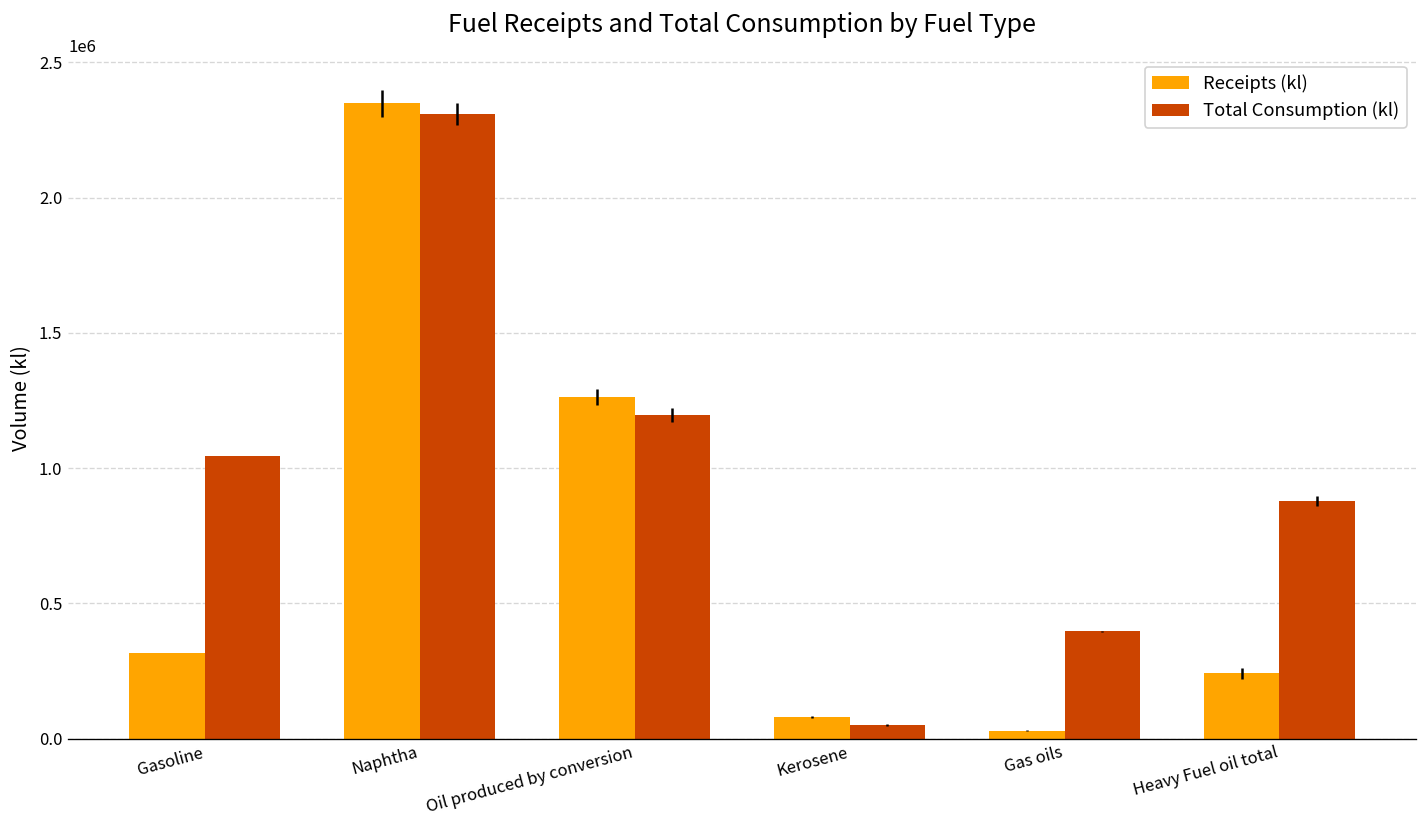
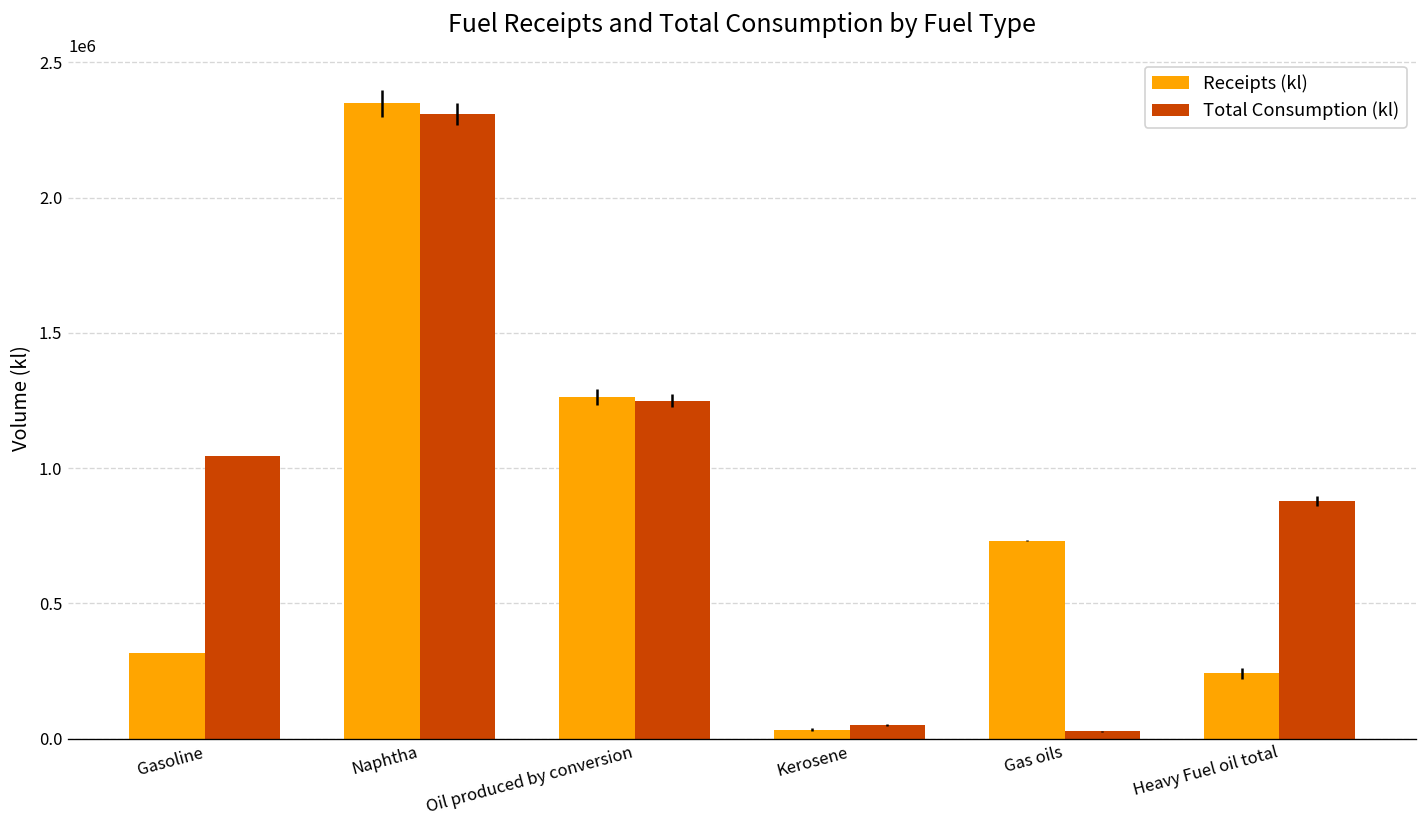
  {
    "Receipts (kl)": {
      "Gasoline": 320000,
      "Naphtha": 2350000,
      "Oil produced by conversion": 1260000,
-     "Kerosene": 80000,
-     "Gas oils": 30000,
+     "Kerosene": 30000,
+     "Gas oils": 730000,
      "Heavy Fuel oil total": 240000
    },
    "Total Consumption (kl)": {
      "Gasoline": 1040000,
      "Naphtha": 2310000,
-     "Oil produced by conversion": 1200000,
+     "Oil produced by conversion": 1250000,
      "Kerosene": 50000,
-     "Gas oils": 400000,
+     "Gas oils": 30000,
      "Heavy Fuel oil total": 880000
    }
  }
